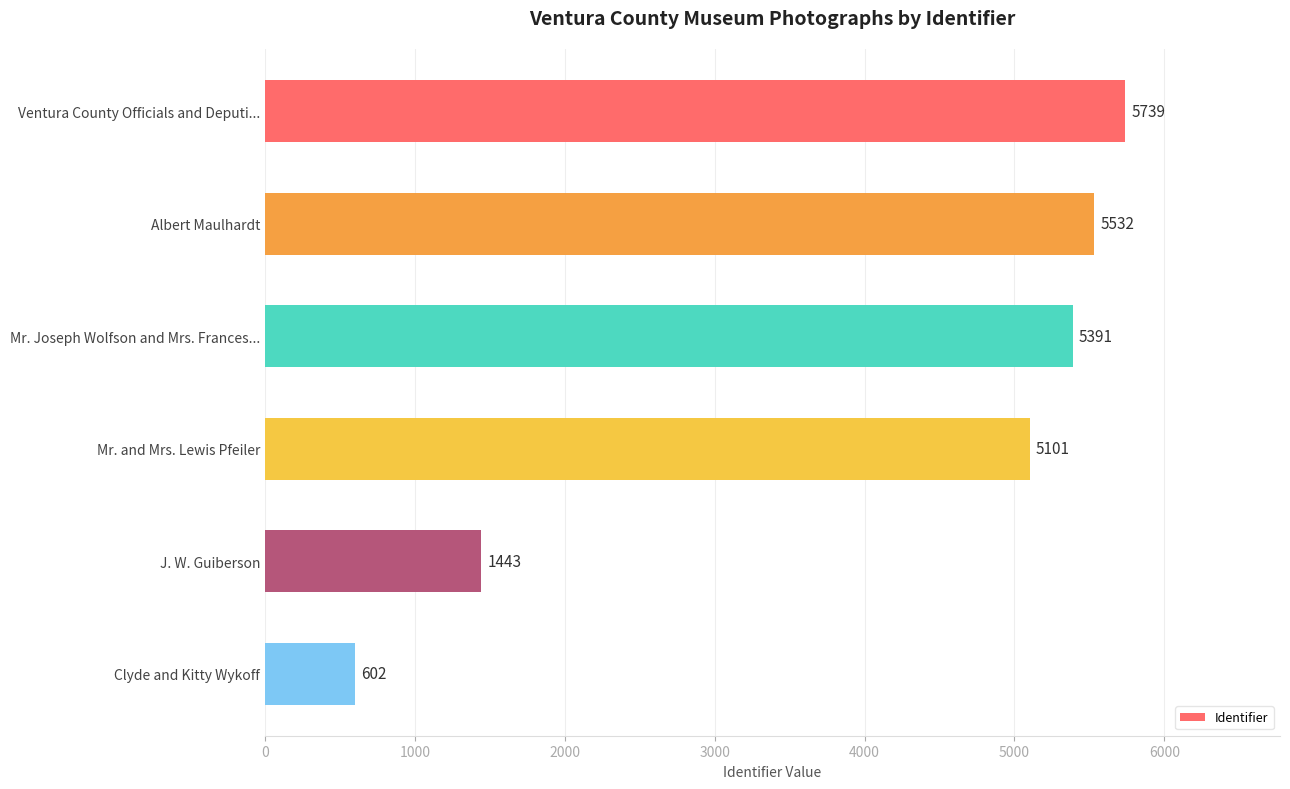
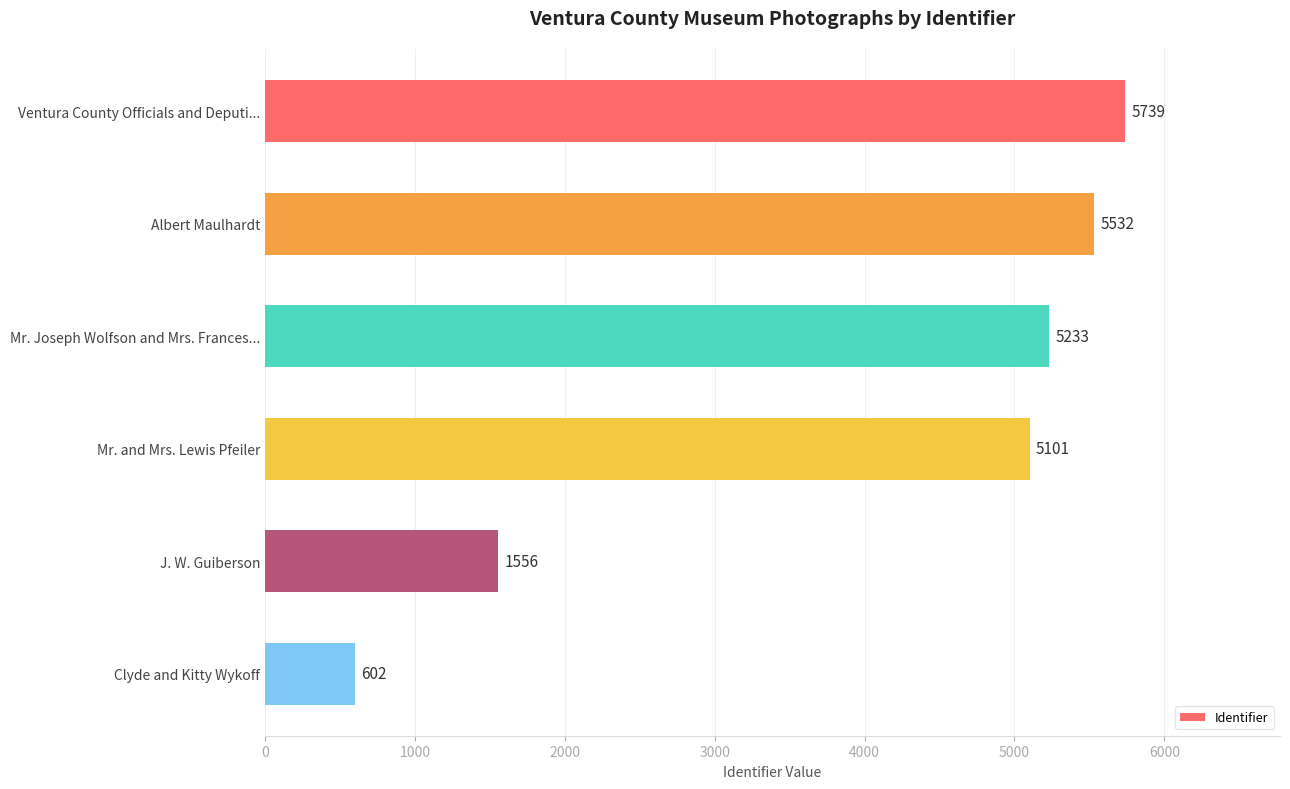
  {
    "Ventura County Officials and Deputi...": 5739,
    "Albert Maulhardt": 5532,
-   "Mr. Joseph Wolfson and Mrs. Frances...": 5391,
+   "Mr. Joseph Wolfson and Mrs. Frances...": 5233,
    "Mr. and Mrs. Lewis Pfeiler": 5101,
-   "J. W. Guiberson": 1443,
+   "J. W. Guiberson": 1556,
    "Clyde and Kitty Wykoff": 602
  }
